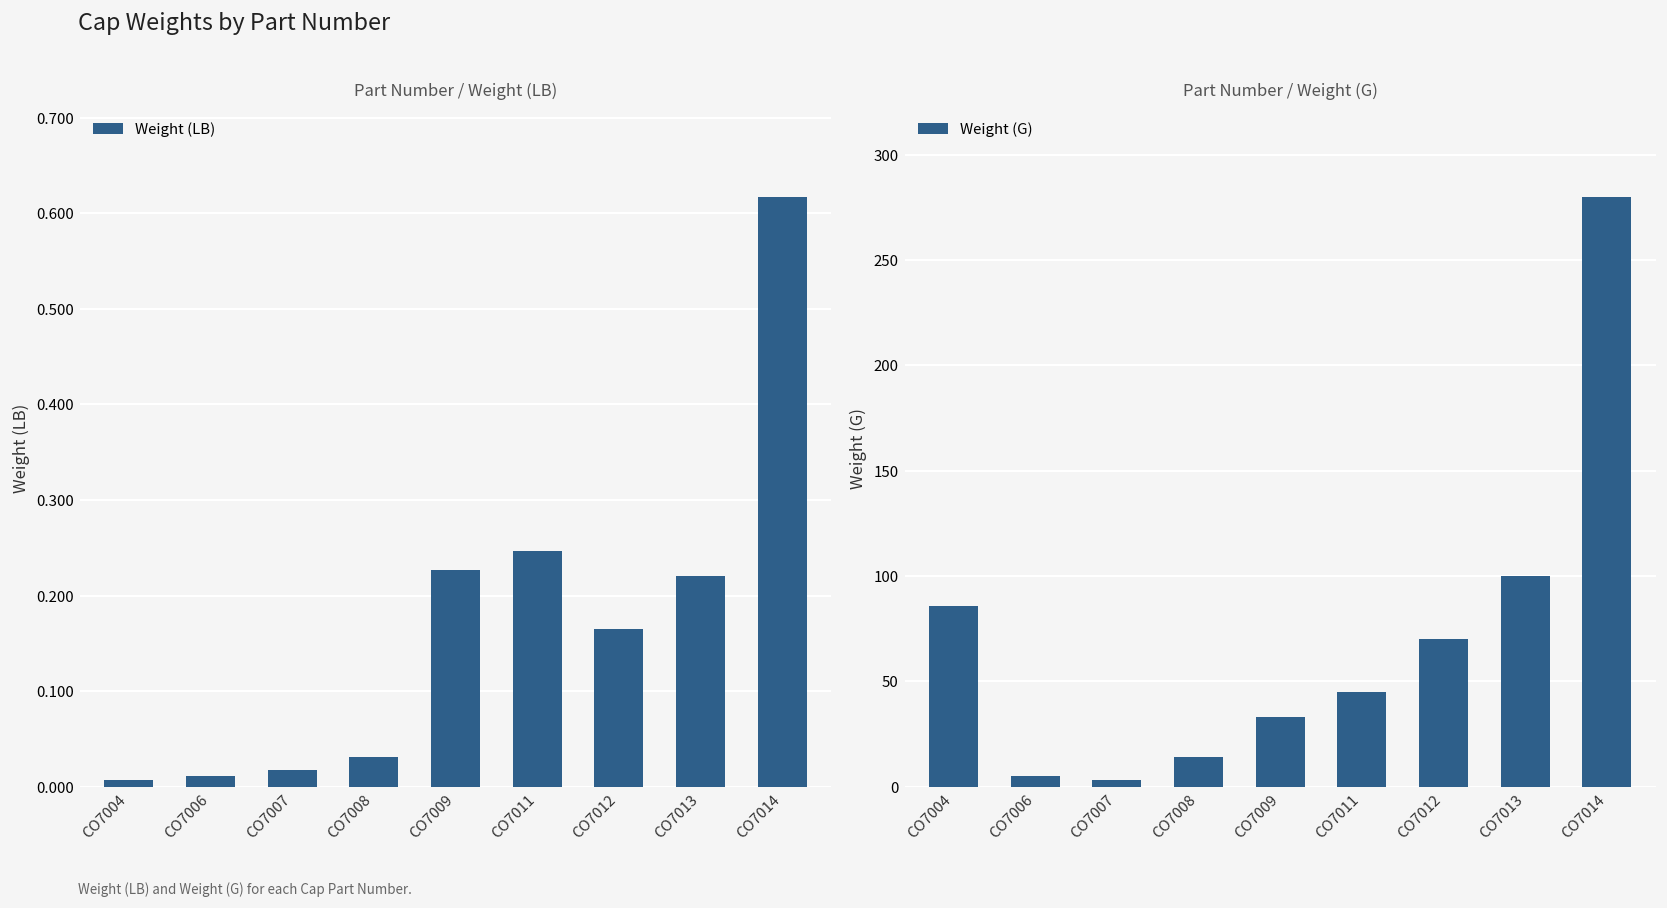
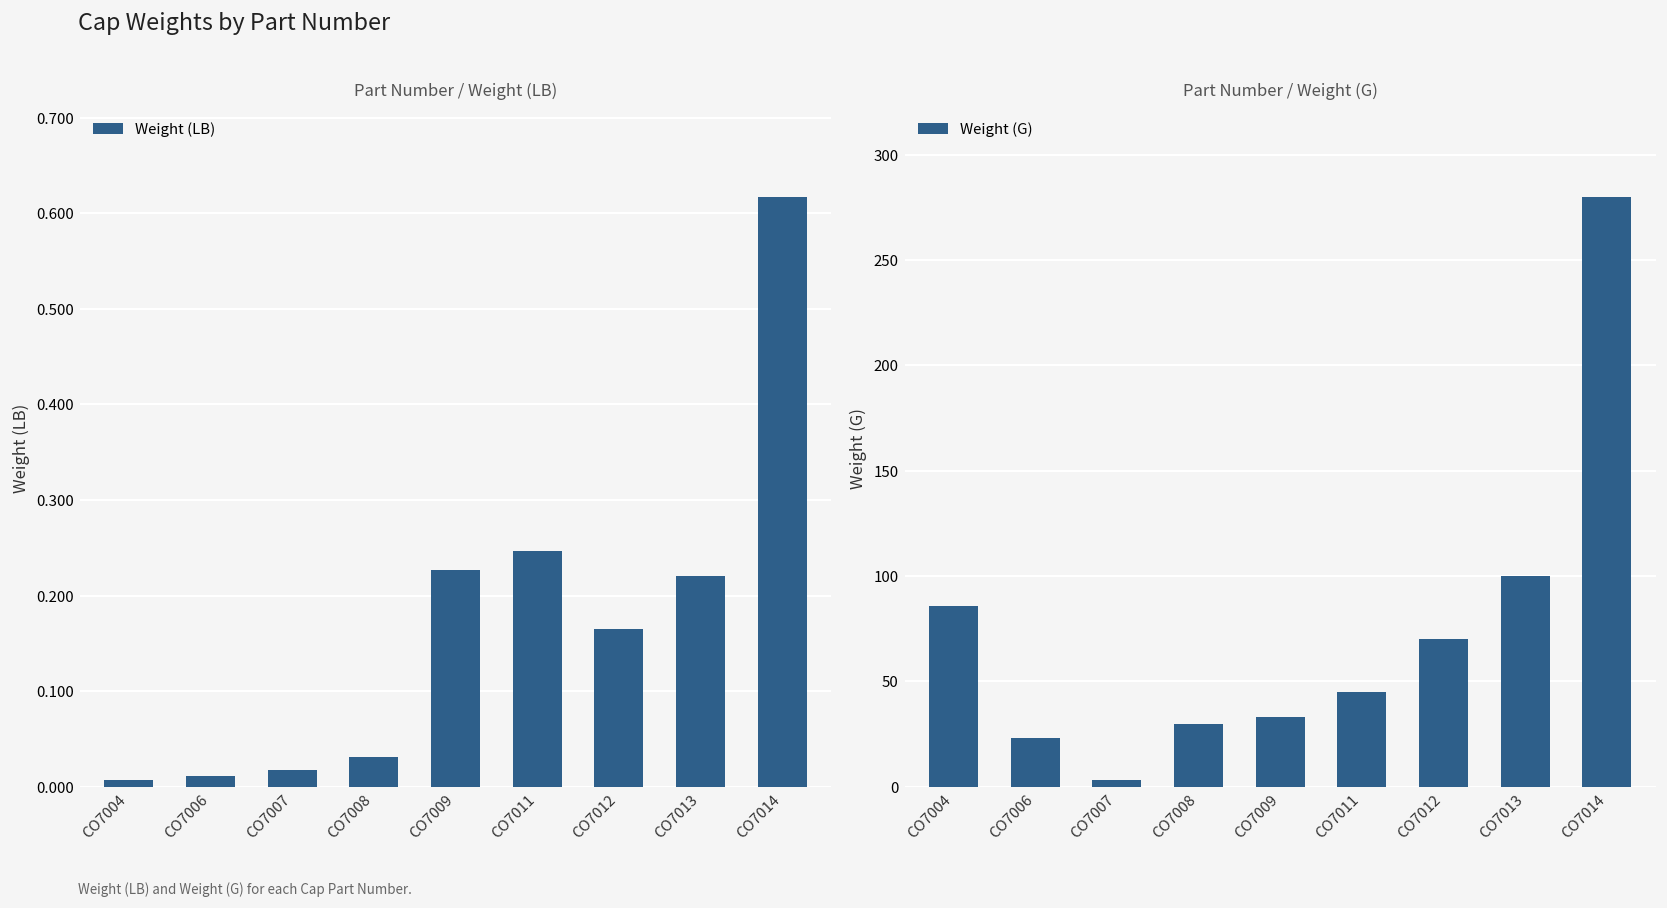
  {
    "Part Number / Weight (LB)": {
      "CO7004": 0.01,
      "CO7006": 0.01,
      "CO7007": 0.02,
      "CO7008": 0.03,
      "CO7009": 0.23,
      "CO7011": 0.25,
      "CO7012": 0.17,
      "CO7013": 0.22,
      "CO7014": 0.62
    },
    "Part Number / Weight (G)": {
      "CO7004": 86,
-     "CO7006": 5,
+     "CO7006": 23,
      "CO7007": 3,
-     "CO7008": 14,
+     "CO7008": 30,
      "CO7009": 33,
      "CO7011": 45,
      "CO7012": 70,
      "CO7013": 100,
      "CO7014": 280
    }
  }
